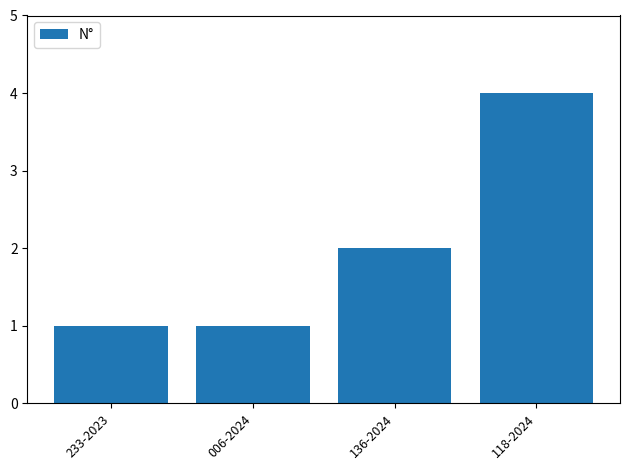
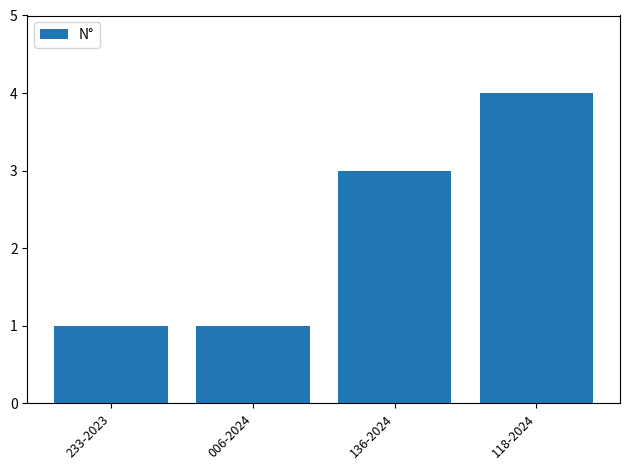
  {
    "233-2023": 1,
    "006-2024": 1,
-   "136-2024": 2,
+   "136-2024": 3,
    "118-2024": 4
  }
